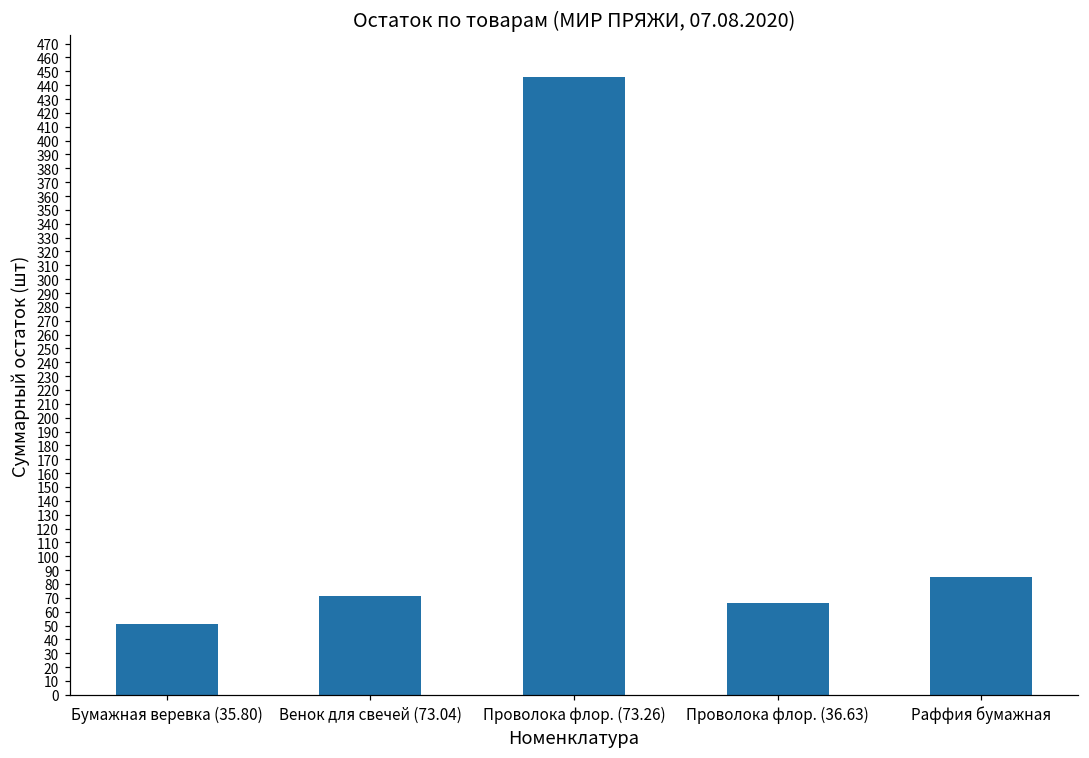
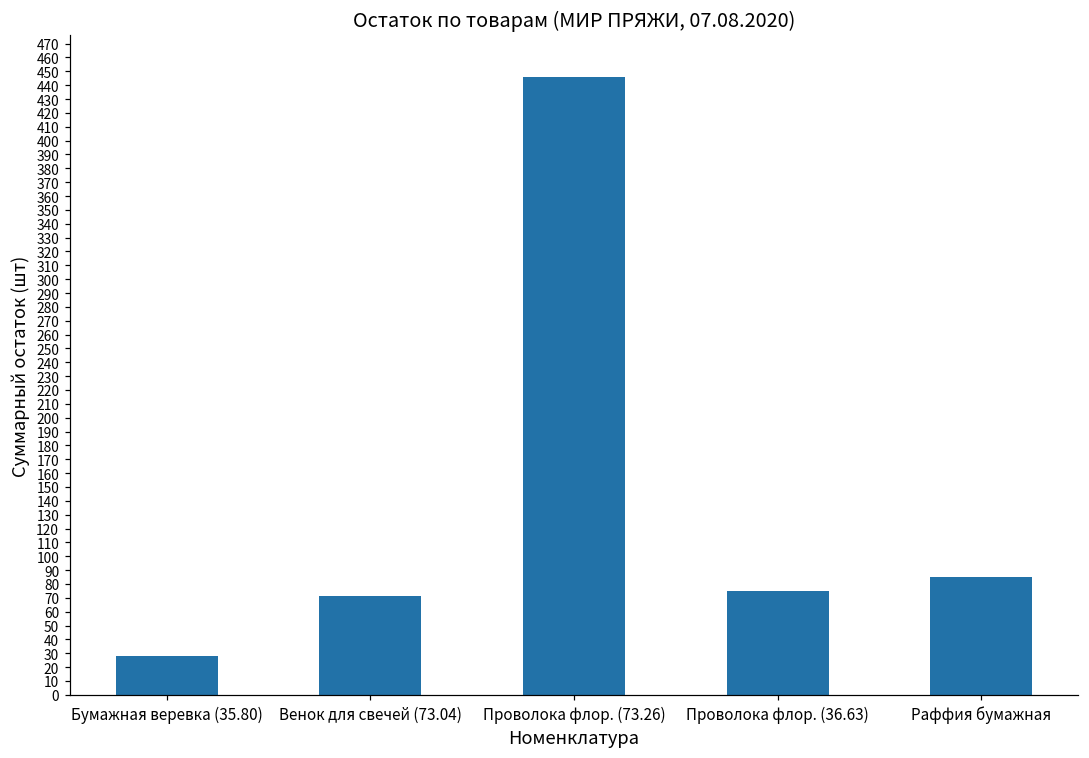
  {
-   "Бумажная веревка (35.80)": 51,
+   "Бумажная веревка (35.80)": 28,
    "Венок для свечей (73.04)": 71,
    "Проволока флор. (73.26)": 446,
-   "Проволока флор. (36.63)": 66,
+   "Проволока флор. (36.63)": 75,
    "Раффия бумажная": 85
  }
